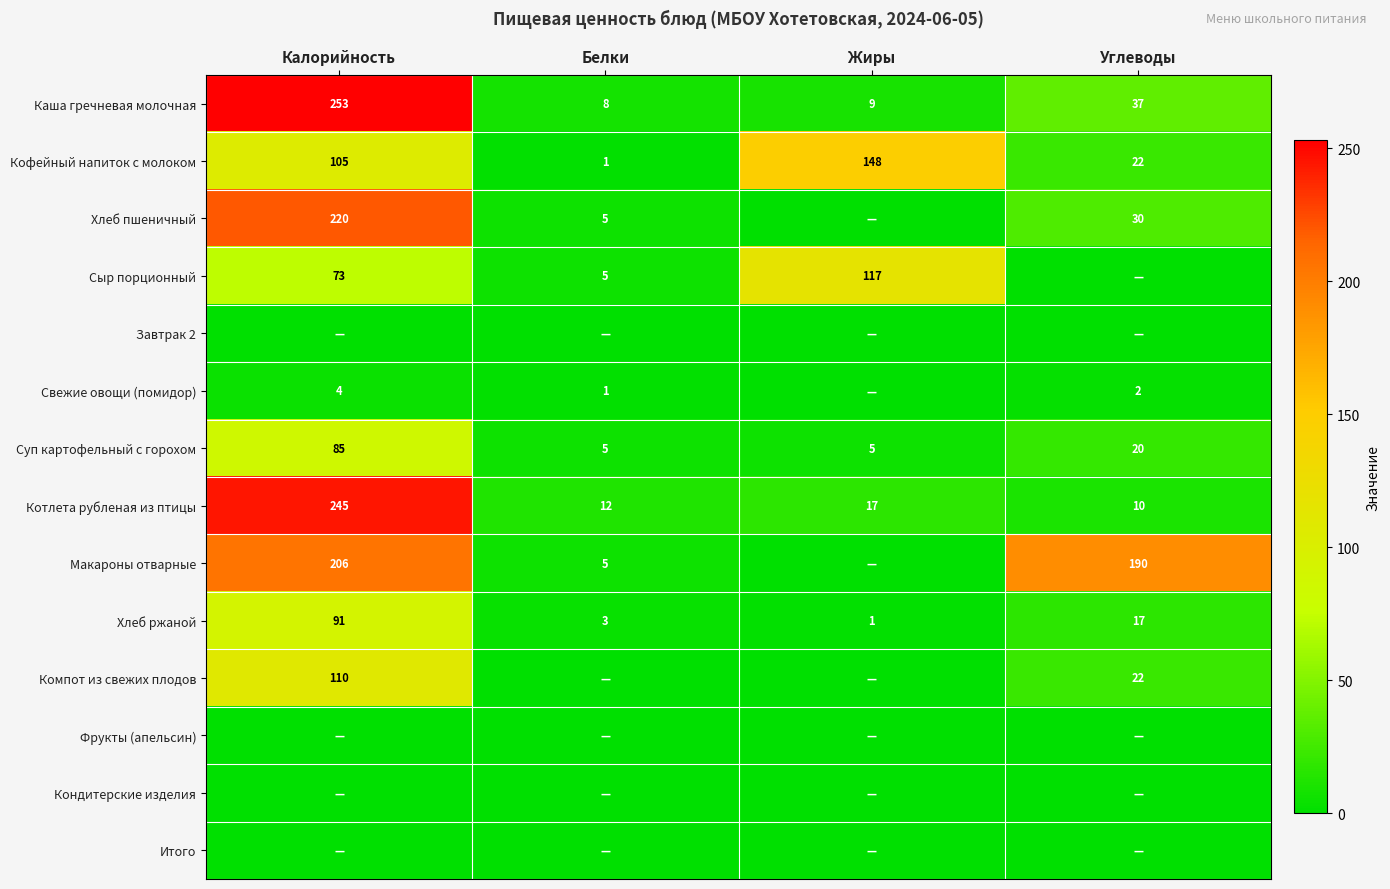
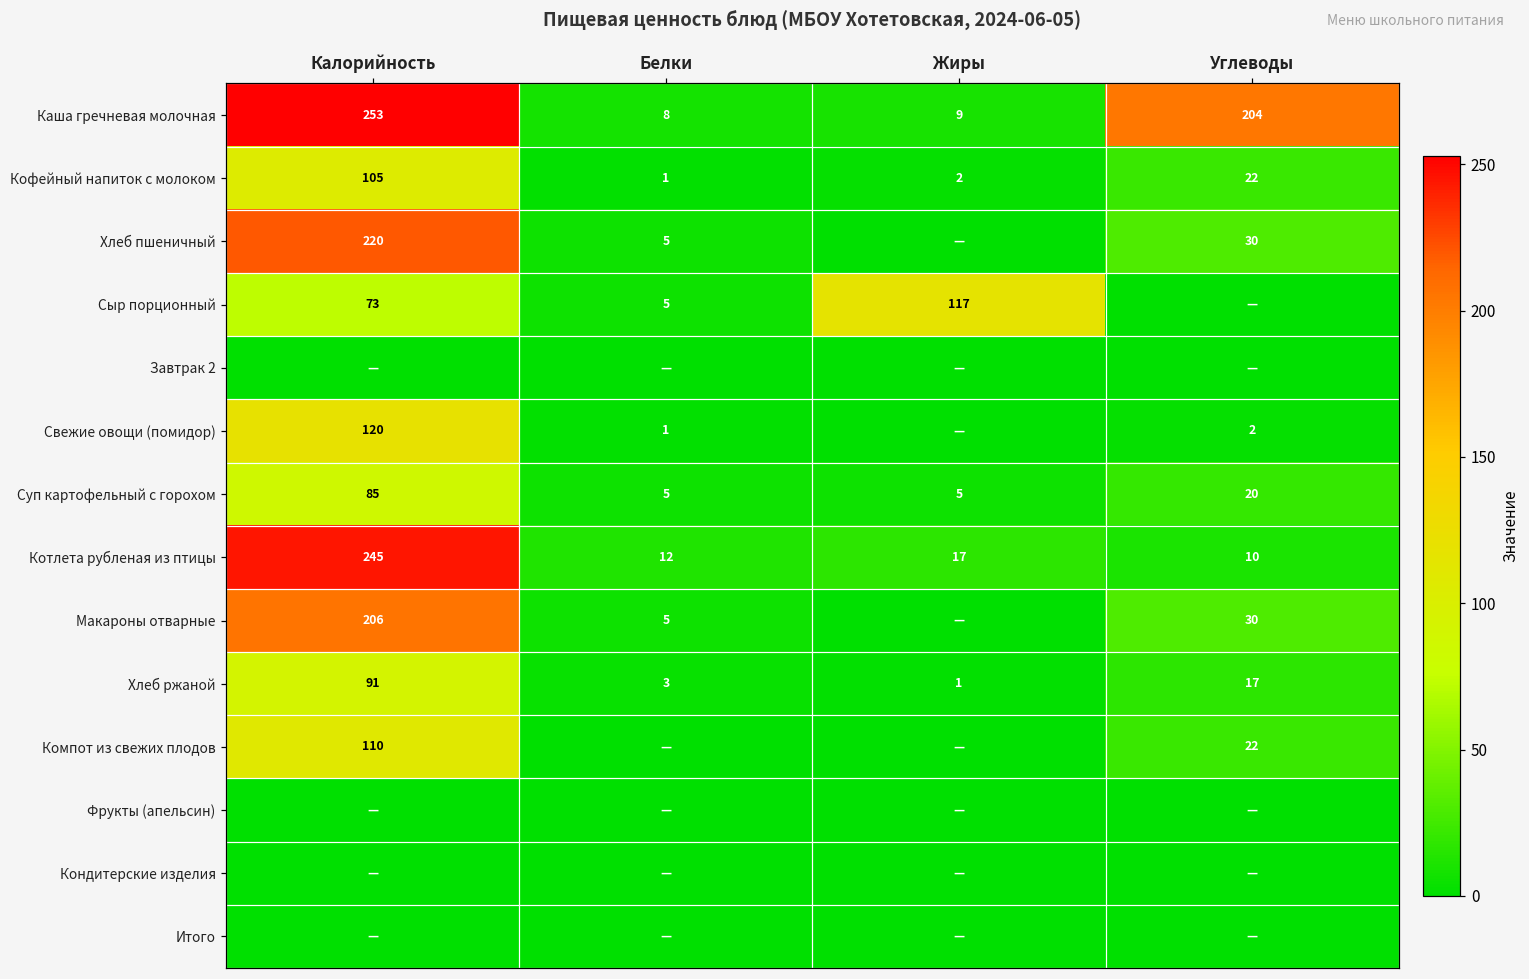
  {
    "Каша гречневая молочная": {
      "Калорийность": 253,
      "Белки": 8,
      "Жиры": 9,
-     "Углеводы": 37
+     "Углеводы": 204
    },
    "Кофейный напиток с молоком": {
      "Калорийность": 105,
      "Белки": 1,
-     "Жиры": 148,
+     "Жиры": 2,
      "Углеводы": 22
    },
    "Хлеб пшеничный": {
      "Калорийность": 220,
      "Белки": 5,
      "Углеводы": 30
    },
    "Сыр порционный": {
      "Калорийность": 73,
      "Белки": 5,
      "Жиры": 117
    },
    "Свежие овощи (помидор)": {
-     "Калорийность": 4,
+     "Калорийность": 120,
      "Белки": 1,
      "Углеводы": 2
    },
    "Суп картофельный с горохом": {
      "Калорийность": 85,
      "Белки": 5,
      "Жиры": 5,
      "Углеводы": 20
    },
    "Котлета рубленая из птицы": {
      "Калорийность": 245,
      "Белки": 12,
      "Жиры": 17,
      "Углеводы": 10
    },
    "Макароны отварные": {
      "Калорийность": 206,
      "Белки": 5,
-     "Углеводы": 190
+     "Углеводы": 30
    },
    "Хлеб ржаной": {
      "Калорийность": 91,
      "Белки": 3,
      "Жиры": 1,
      "Углеводы": 17
    },
    "Компот из свежих плодов": {
      "Калорийность": 110,
      "Углеводы": 22
    }
  }
